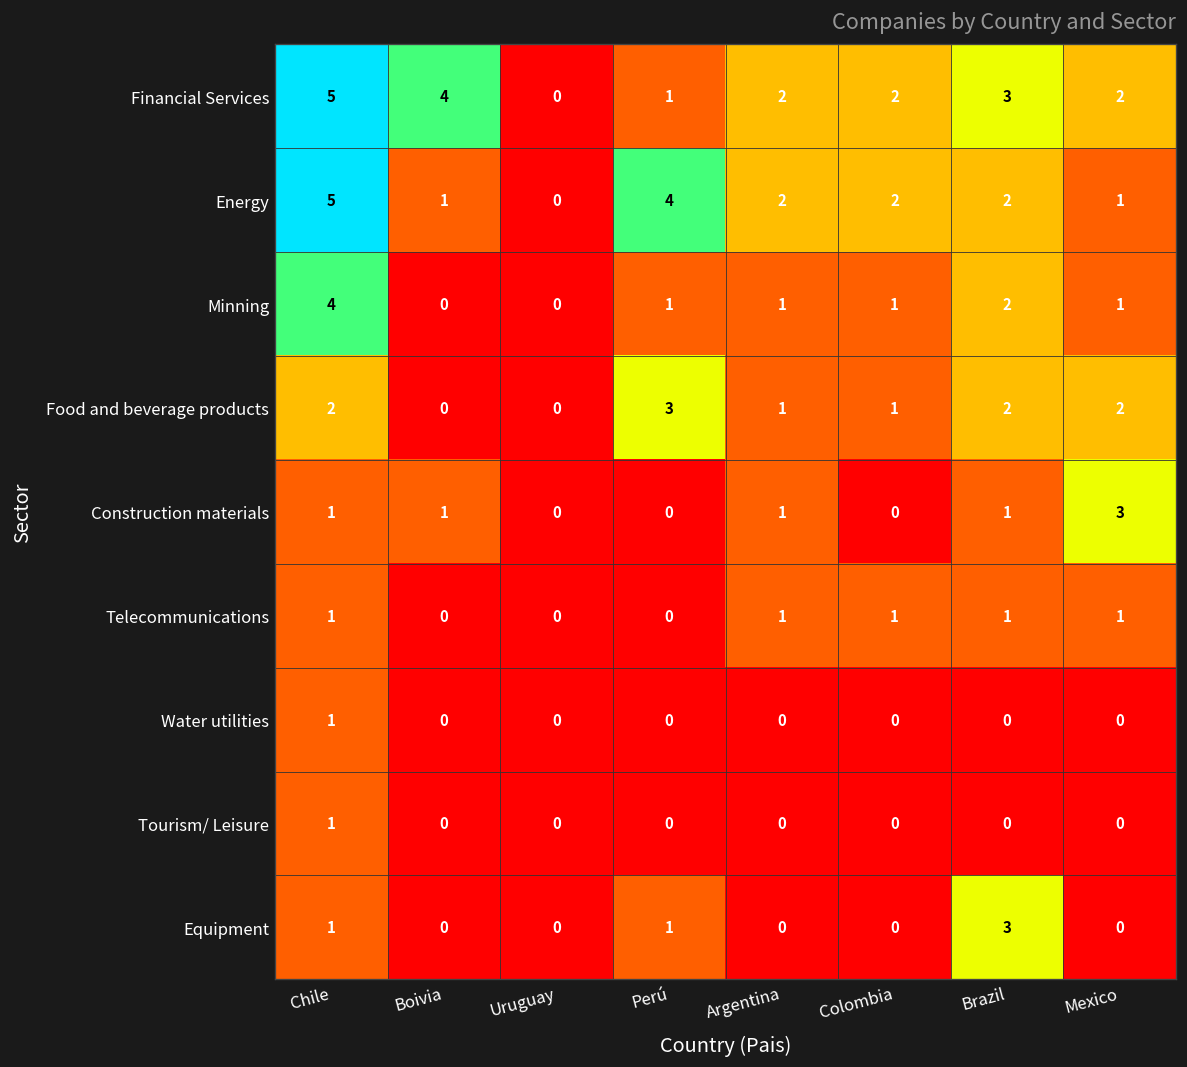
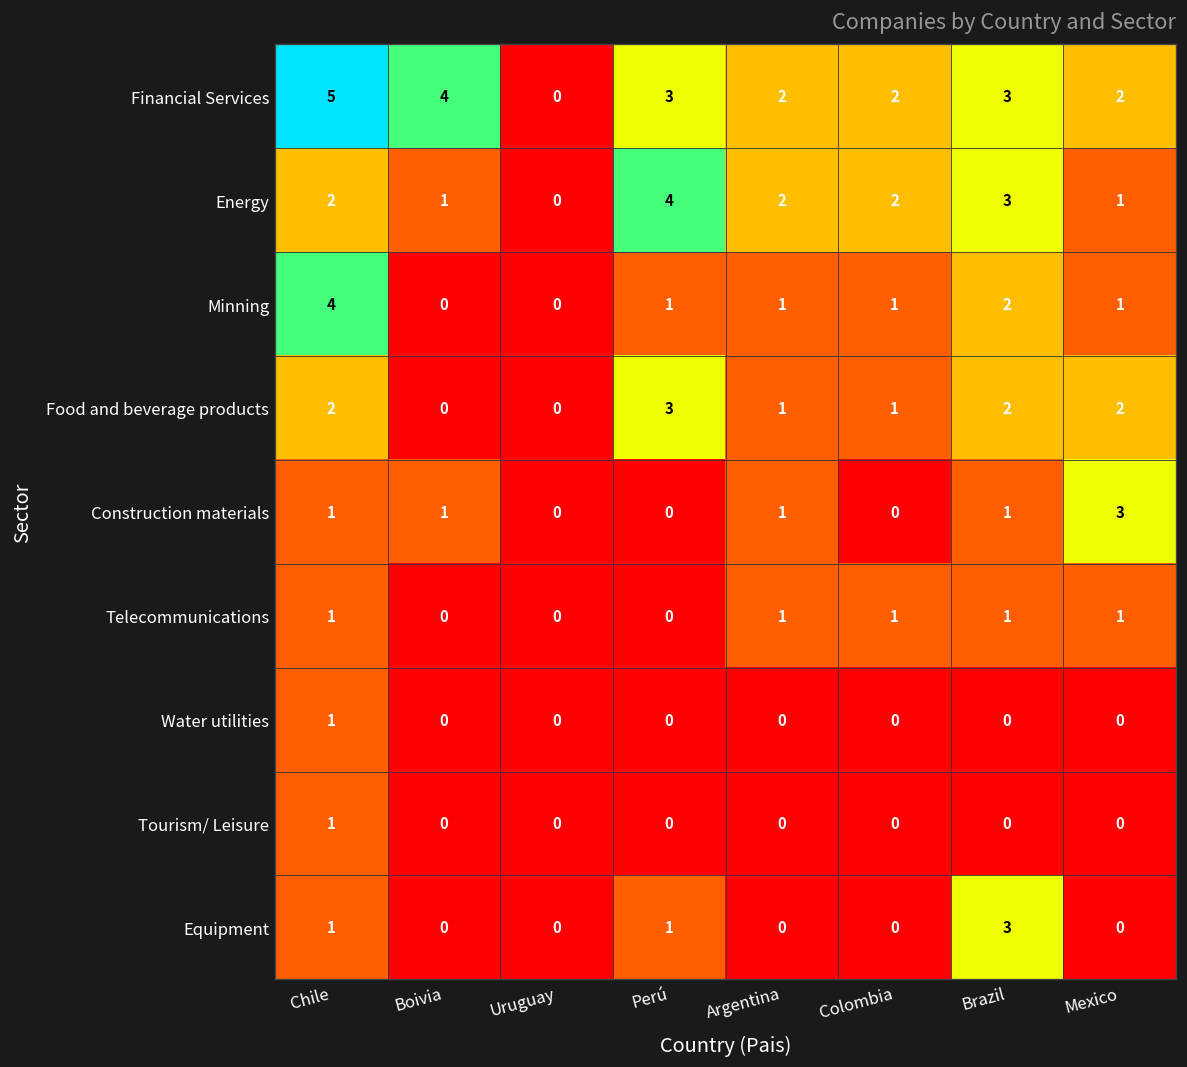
  {
    "Financial Services": {
      "Chile": 5,
      "Boivia": 4,
      "Uruguay": 0,
-     "Perú": 1,
+     "Perú": 3,
      "Argentina": 2,
      "Colombia": 2,
      "Brazil": 3,
      "Mexico": 2
    },
    "Energy": {
-     "Chile": 5,
+     "Chile": 2,
      "Boivia": 1,
      "Uruguay": 0,
      "Perú": 4,
      "Argentina": 2,
      "Colombia": 2,
-     "Brazil": 2,
+     "Brazil": 3,
      "Mexico": 1
    },
    "Minning": {
      "Chile": 4,
      "Boivia": 0,
      "Uruguay": 0,
      "Perú": 1,
      "Argentina": 1,
      "Colombia": 1,
      "Brazil": 2,
      "Mexico": 1
    },
    "Food and beverage products": {
      "Chile": 2,
      "Boivia": 0,
      "Uruguay": 0,
      "Perú": 3,
      "Argentina": 1,
      "Colombia": 1,
      "Brazil": 2,
      "Mexico": 2
    },
    "Construction materials": {
      "Chile": 1,
      "Boivia": 1,
      "Uruguay": 0,
      "Perú": 0,
      "Argentina": 1,
      "Colombia": 0,
      "Brazil": 1,
      "Mexico": 3
    },
    "Telecommunications": {
      "Chile": 1,
      "Boivia": 0,
      "Uruguay": 0,
      "Perú": 0,
      "Argentina": 1,
      "Colombia": 1,
      "Brazil": 1,
      "Mexico": 1
    },
    "Water utilities": {
      "Chile": 1,
      "Boivia": 0,
      "Uruguay": 0,
      "Perú": 0,
      "Argentina": 0,
      "Colombia": 0,
      "Brazil": 0,
      "Mexico": 0
    },
    "Tourism/ Leisure": {
      "Chile": 1,
      "Boivia": 0,
      "Uruguay": 0,
      "Perú": 0,
      "Argentina": 0,
      "Colombia": 0,
      "Brazil": 0,
      "Mexico": 0
    },
    "Equipment": {
      "Chile": 1,
      "Boivia": 0,
      "Uruguay": 0,
      "Perú": 1,
      "Argentina": 0,
      "Colombia": 0,
      "Brazil": 3,
      "Mexico": 0
    }
  }
